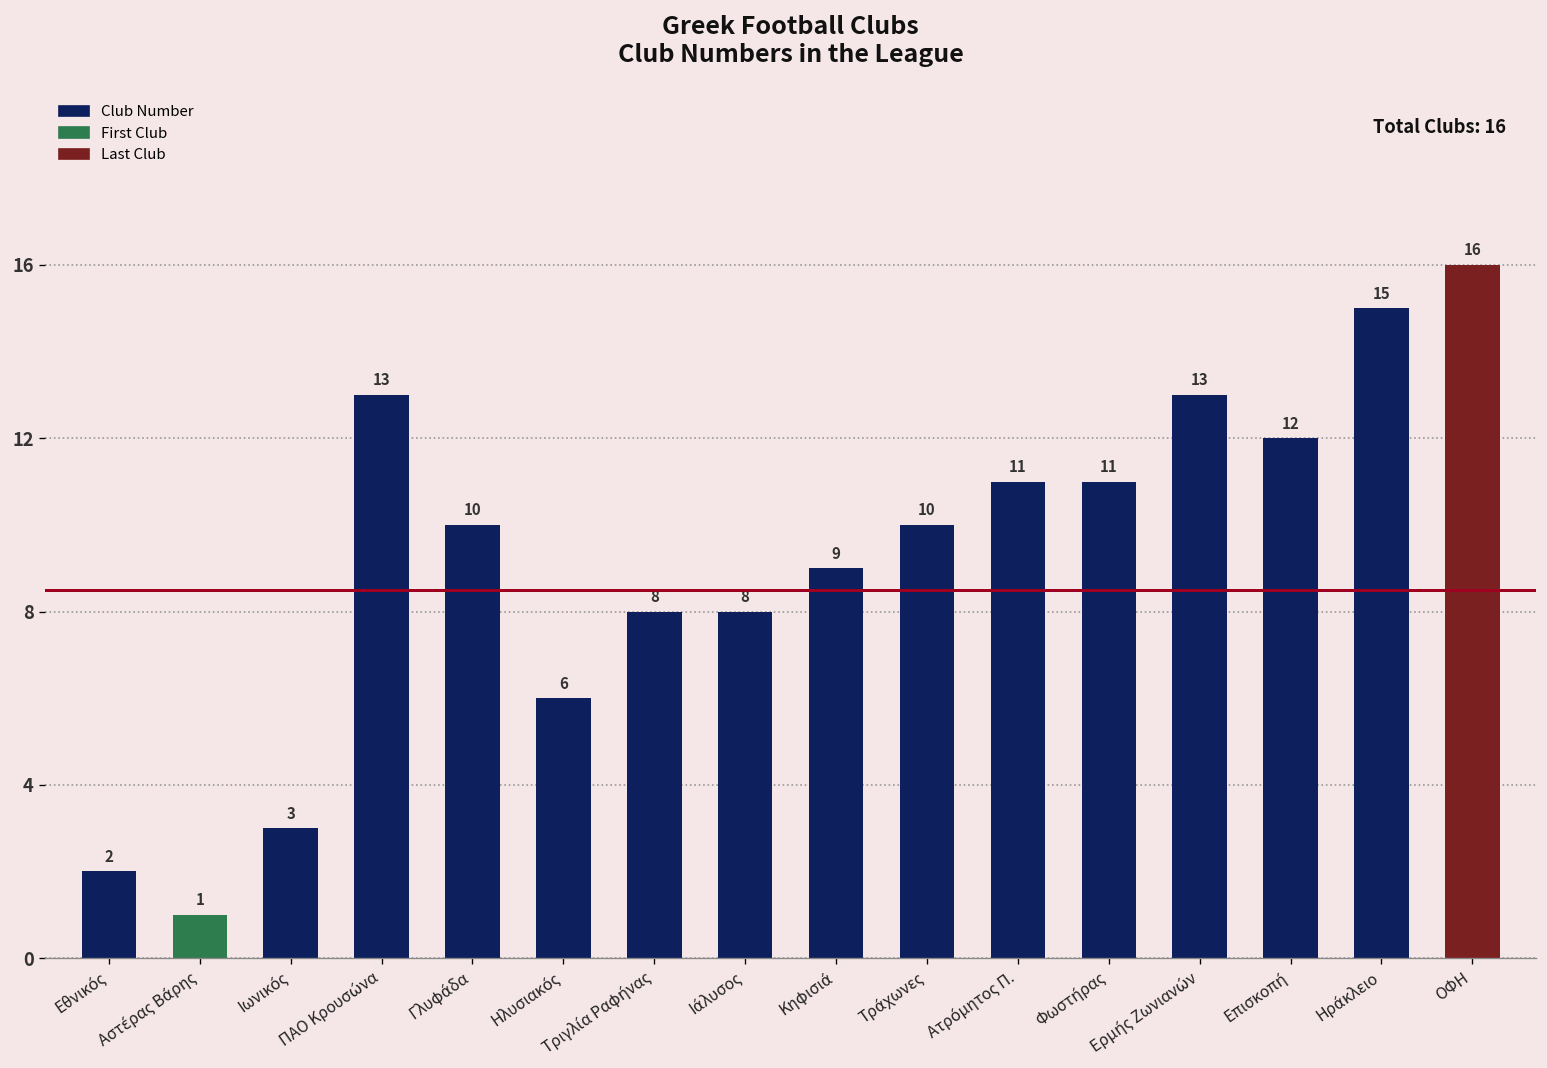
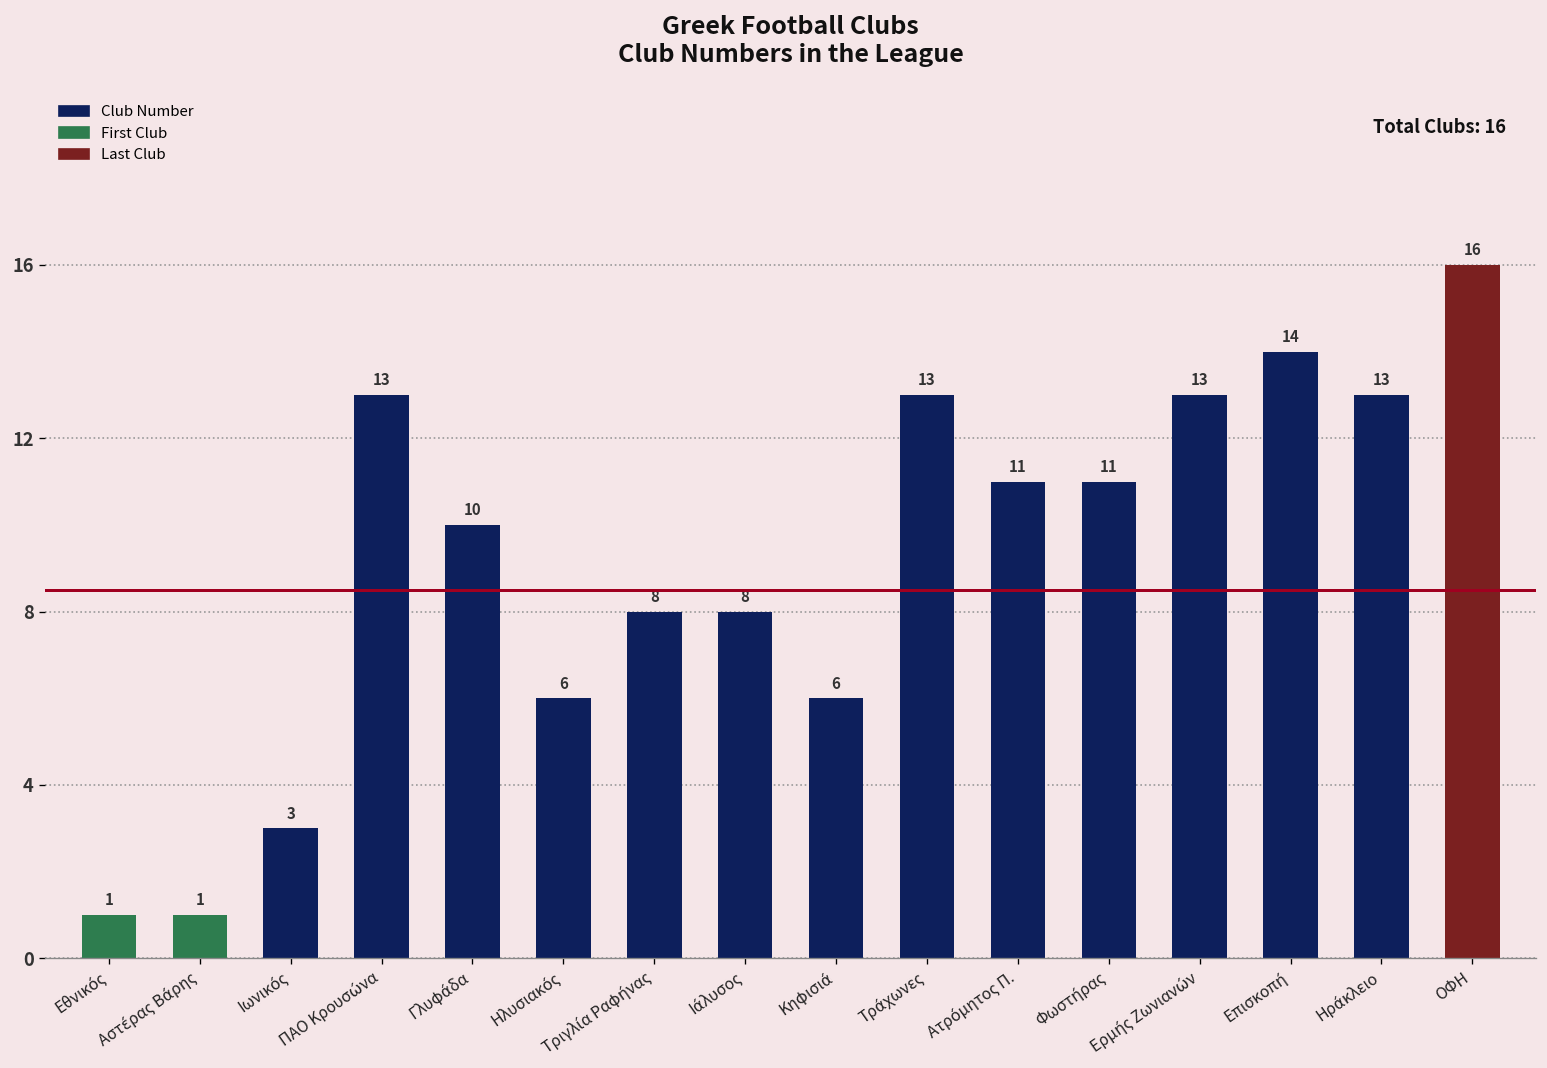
  {
-   "Εθνικός": 2,
+   "Εθνικός": 1,
    "Αστέρας Βάρης": 1,
    "Ιωνικός": 3,
    "ΠΑΟ Κρουσώνα": 13,
    "Γλυφάδα": 10,
    "Ηλυσιακός": 6,
    "Τριγλία Ραφήνας": 8,
    "Ιάλυσος": 8,
-   "Κηφισιά": 9,
-   "Τράχωνες": 10,
+   "Κηφισιά": 6,
+   "Τράχωνες": 13,
    "Ατρόμητος Π.": 11,
    "Φωστήρας": 11,
    "Ερμής Ζωνιανών": 13,
-   "Επισκοπή": 12,
-   "Ηράκλειο": 15,
+   "Επισκοπή": 14,
+   "Ηράκλειο": 13,
    "ΟΦΗ": 16
  }
